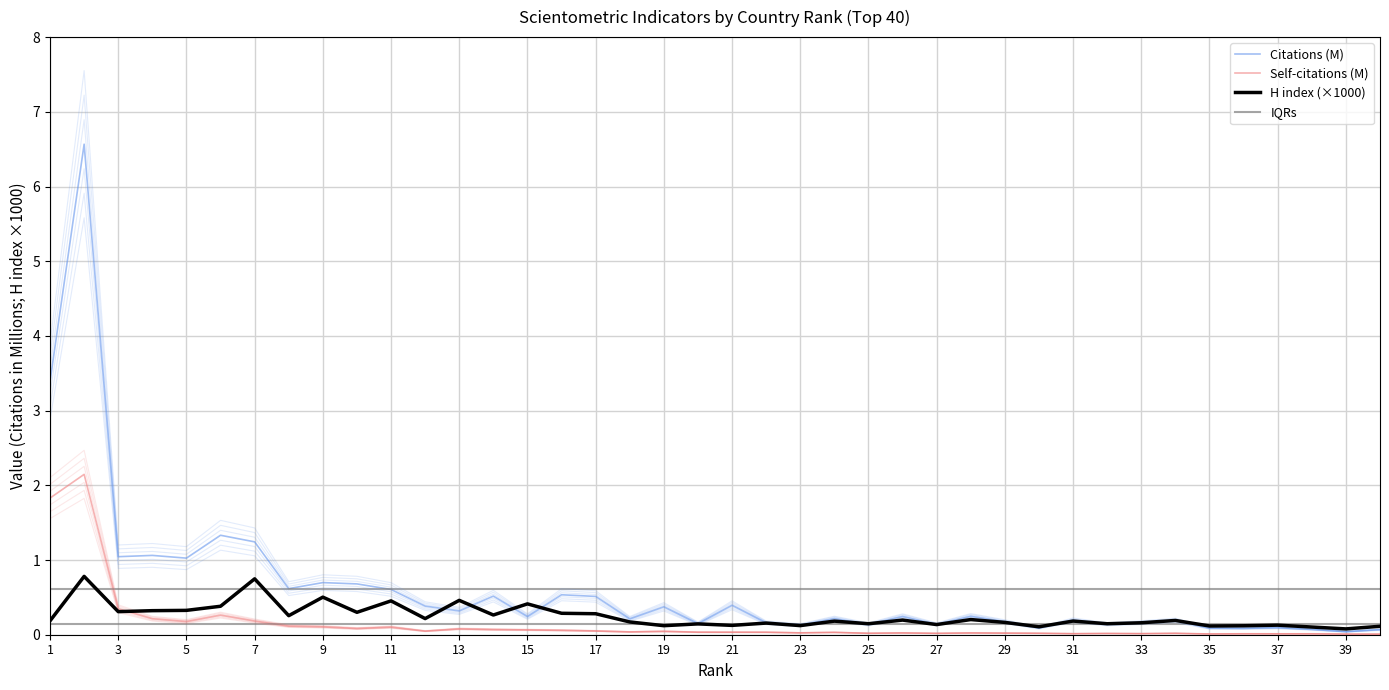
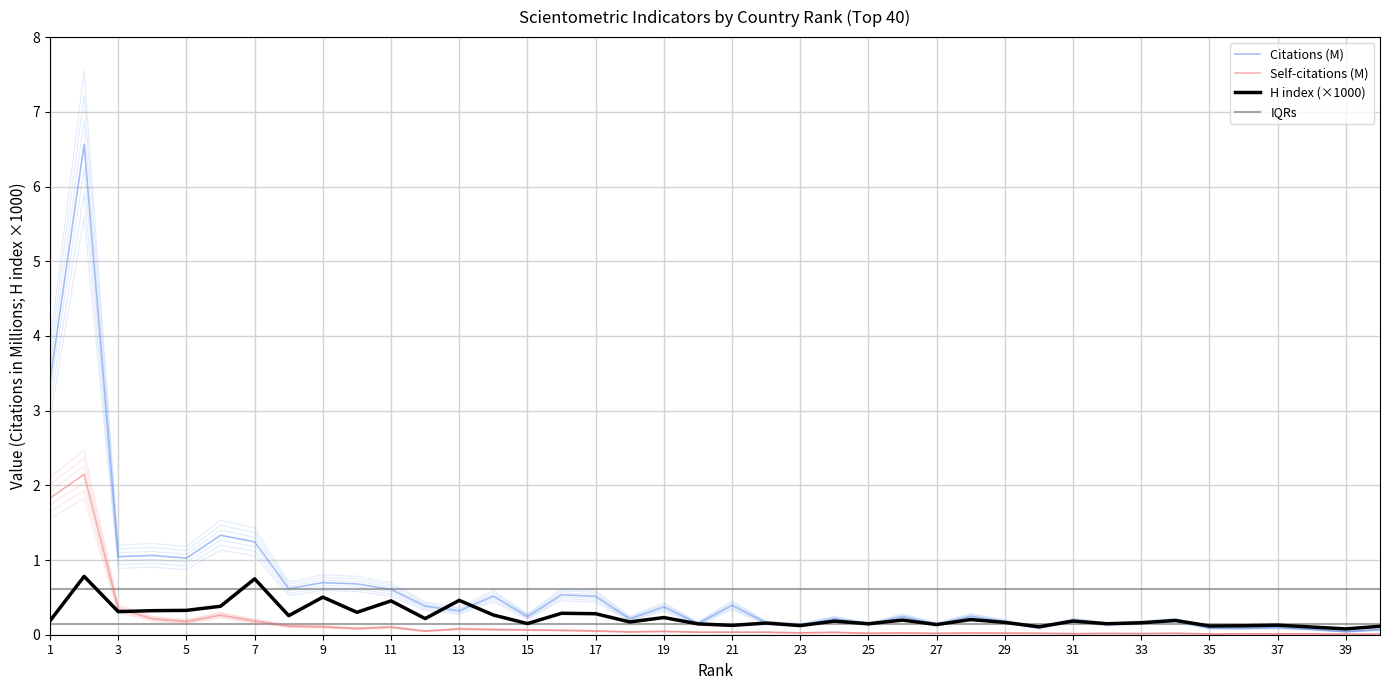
  {
    "H index (×1000)": {
      "1": 0.2,
      "5": 0.3,
      "7": 0.7,
      "9": 0.5,
      "11": 0.5,
      "13": 0.5,
-     "15": 0.4,
+     "15": 0.1,
      "17": 0.3,
-     "19": 0.1,
+     "19": 0.2,
      "21": 0.1
    }
  }
